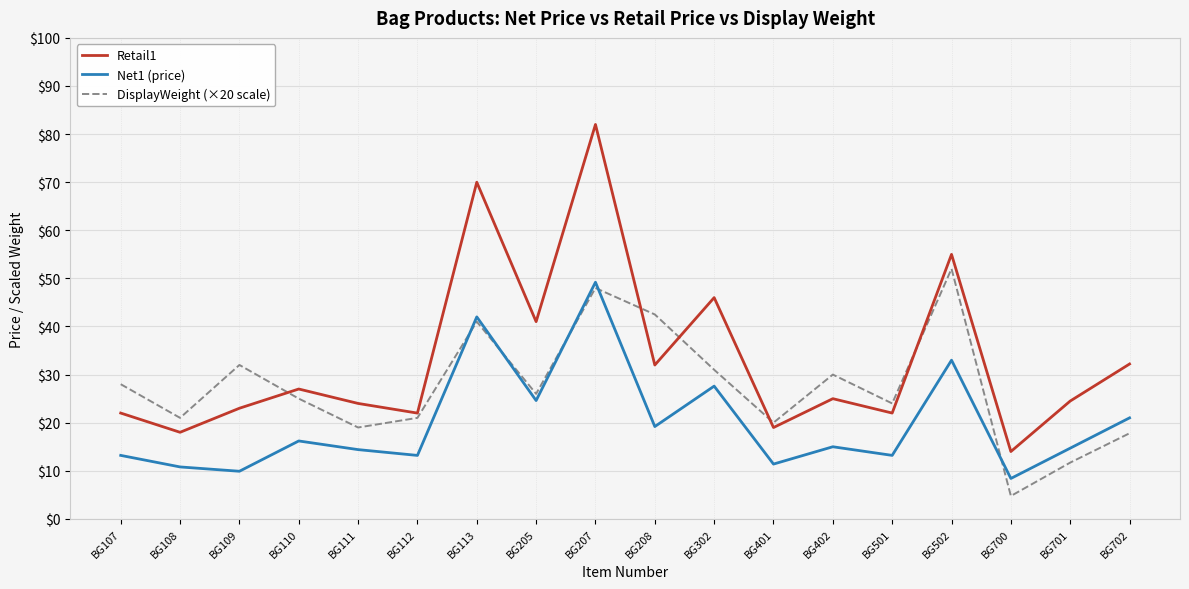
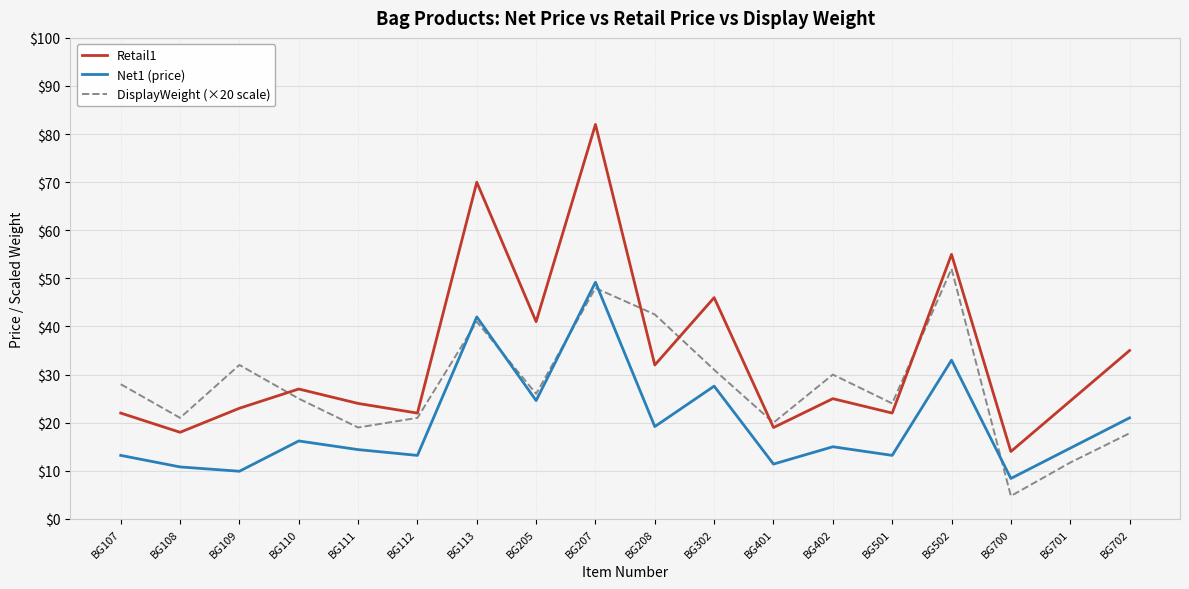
  {
    "Retail1": {
      "BG107": "$22",
      "BG108": "$18",
      "BG109": "$23",
      "BG110": "$27",
      "BG111": "$24",
      "BG112": "$22",
      "BG113": "$70",
      "BG205": "$41",
      "BG207": "$82",
      "BG208": "$32",
      "BG302": "$46",
      "BG401": "$19",
      "BG402": "$25",
      "BG501": "$22",
      "BG502": "$55",
      "BG700": "$14",
      "BG701": "$25",
-     "BG702": "$32"
+     "BG702": "$35"
    },
    "Net1 (price)": {
      "BG107": "$13",
      "BG108": "$11",
      "BG109": "$10",
      "BG110": "$16",
      "BG111": "$14",
      "BG112": "$13",
      "BG113": "$42",
      "BG205": "$25",
      "BG207": "$49",
      "BG208": "$19",
      "BG302": "$28",
      "BG401": "$11",
      "BG402": "$15",
      "BG501": "$13",
      "BG502": "$33",
      "BG700": "$8",
      "BG701": "$15",
      "BG702": "$21"
    },
    "DisplayWeight (×20 scale)": {
      "BG107": "$28",
      "BG108": "$21",
      "BG109": "$32",
      "BG110": "$25",
      "BG111": "$19",
      "BG112": "$21",
      "BG113": "$41",
      "BG205": "$26",
      "BG207": "$48",
      "BG208": "$43",
      "BG302": "$31",
      "BG401": "$20",
      "BG402": "$30",
      "BG501": "$24",
      "BG502": "$52",
      "BG700": "$5",
      "BG701": "$12",
      "BG702": "$18"
    }
  }
